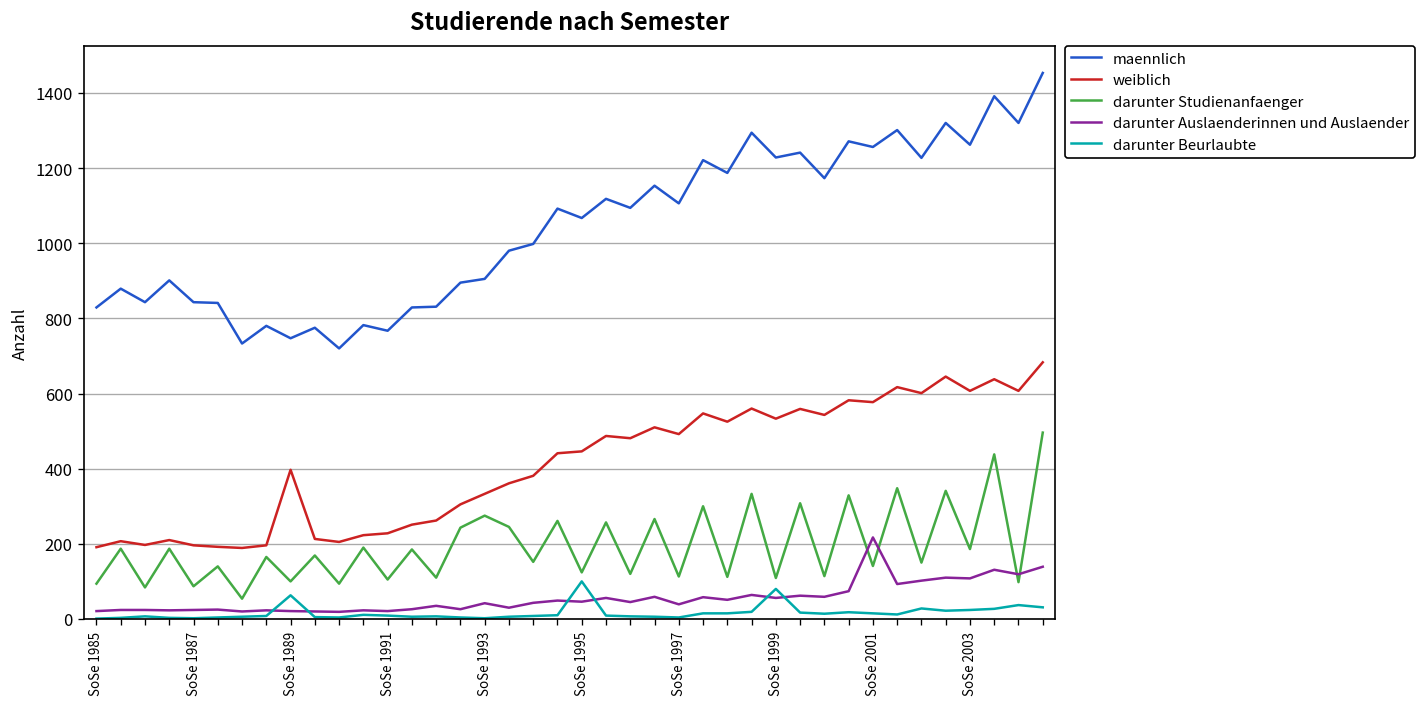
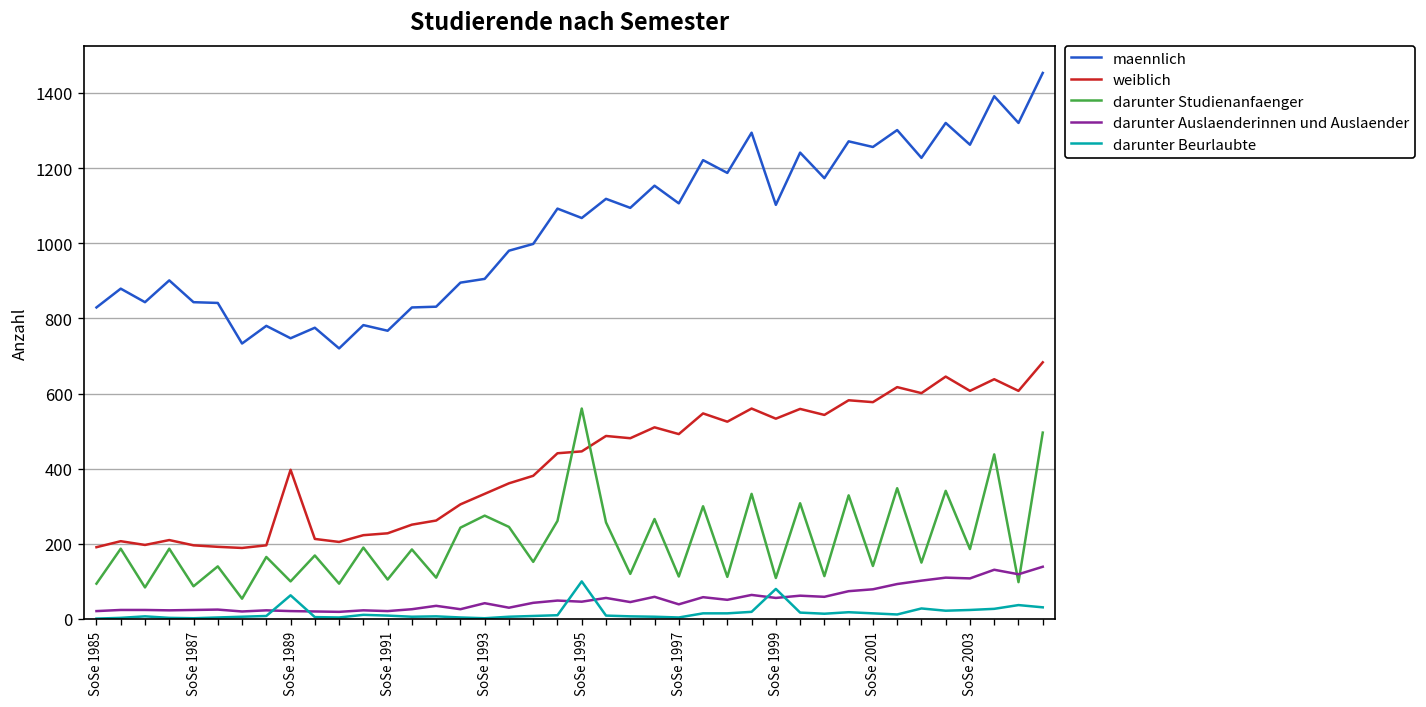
  {
    "maennlich": {
      "SoSe 1985": 830,
      "SoSe 1987": 840,
      "SoSe 1989": 750,
      "SoSe 1991": 770,
      "SoSe 1993": 910,
      "SoSe 1995": 1070,
      "SoSe 1997": 1110,
-     "SoSe 1999": 1230,
+     "SoSe 1999": 1100,
      "SoSe 2001": 1260,
      "SoSe 2003": 1260
    },
    "weiblich": {
      "SoSe 1985": 190,
      "SoSe 1987": 200,
      "SoSe 1989": 400,
      "SoSe 1991": 230,
      "SoSe 1993": 330,
      "SoSe 1995": 450,
      "SoSe 1997": 490,
      "SoSe 1999": 530,
      "SoSe 2001": 580,
      "SoSe 2003": 610
    },
    "darunter Studienanfaenger": {
      "SoSe 1985": 90,
      "SoSe 1987": 90,
      "SoSe 1989": 100,
      "SoSe 1991": 110,
      "SoSe 1993": 280,
-     "SoSe 1995": 120,
+     "SoSe 1995": 560,
      "SoSe 1997": 110,
      "SoSe 1999": 110,
      "SoSe 2001": 140,
      "SoSe 2003": 190
    },
    "darunter Auslaenderinnen und Auslaender": {
      "SoSe 1985": 20,
      "SoSe 1987": 20,
      "SoSe 1989": 20,
      "SoSe 1991": 20,
      "SoSe 1993": 40,
      "SoSe 1995": 50,
      "SoSe 1997": 40,
      "SoSe 1999": 60,
-     "SoSe 2001": 220,
+     "SoSe 2001": 80,
      "SoSe 2003": 110
    },
    "darunter Beurlaubte": {
      "SoSe 1985": 0,
      "SoSe 1987": 0,
      "SoSe 1989": 60,
      "SoSe 1991": 10,
      "SoSe 1993": 0,
      "SoSe 1995": 100,
      "SoSe 1997": 0,
      "SoSe 1999": 80,
      "SoSe 2001": 20,
      "SoSe 2003": 20
    }
  }
